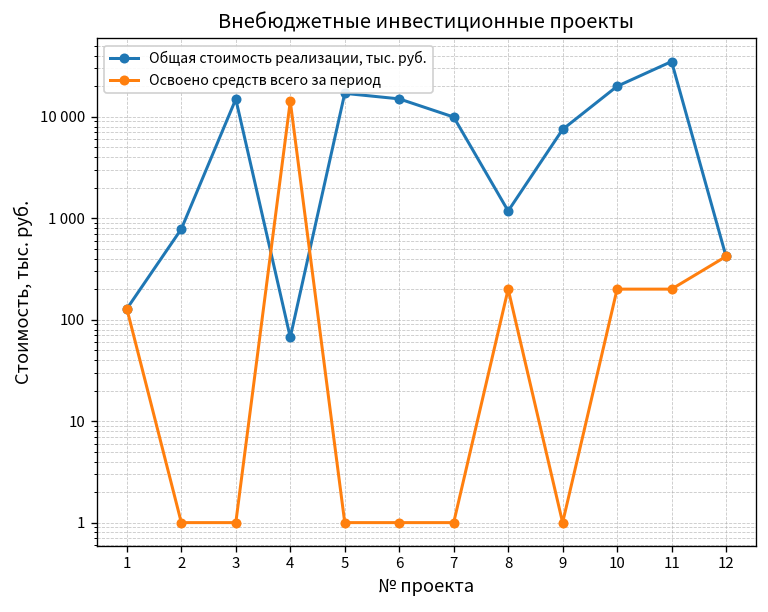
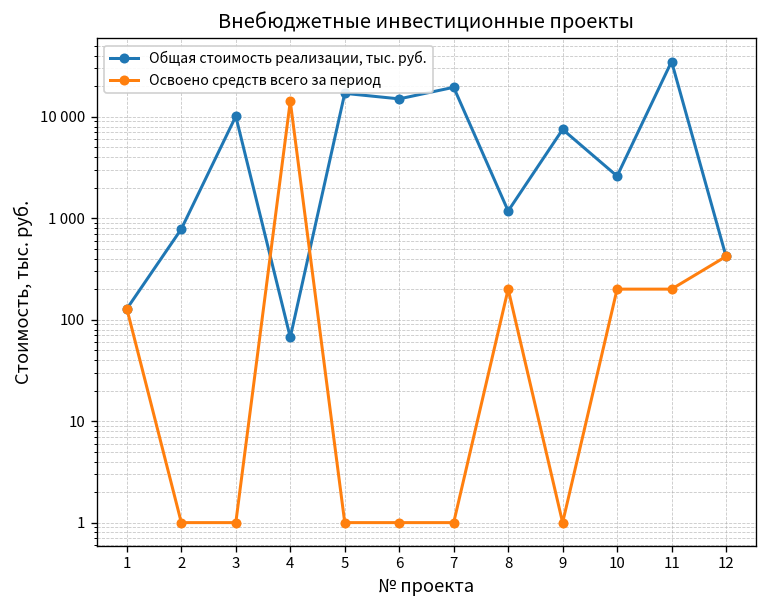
  {
    "Общая стоимость реализации, тыс. руб.": {
      "2": 800,
-     "3": 15000,
+     "3": 10000,
      "4": 70,
      "6": 15000,
-     "7": 10000,
+     "7": 20000,
      "8": 1200,
      "9": 8000,
-     "10": 20000,
+     "10": 2600,
      "11": 35000
    },
    "Освоено средств всего за период": {
      "2": 1,
      "3": 1,
      "4": 14000,
      "5": 1,
      "6": 1,
      "7": 1,
      "8": 200,
      "9": 1,
      "10": 200,
      "11": 200
    }
  }
